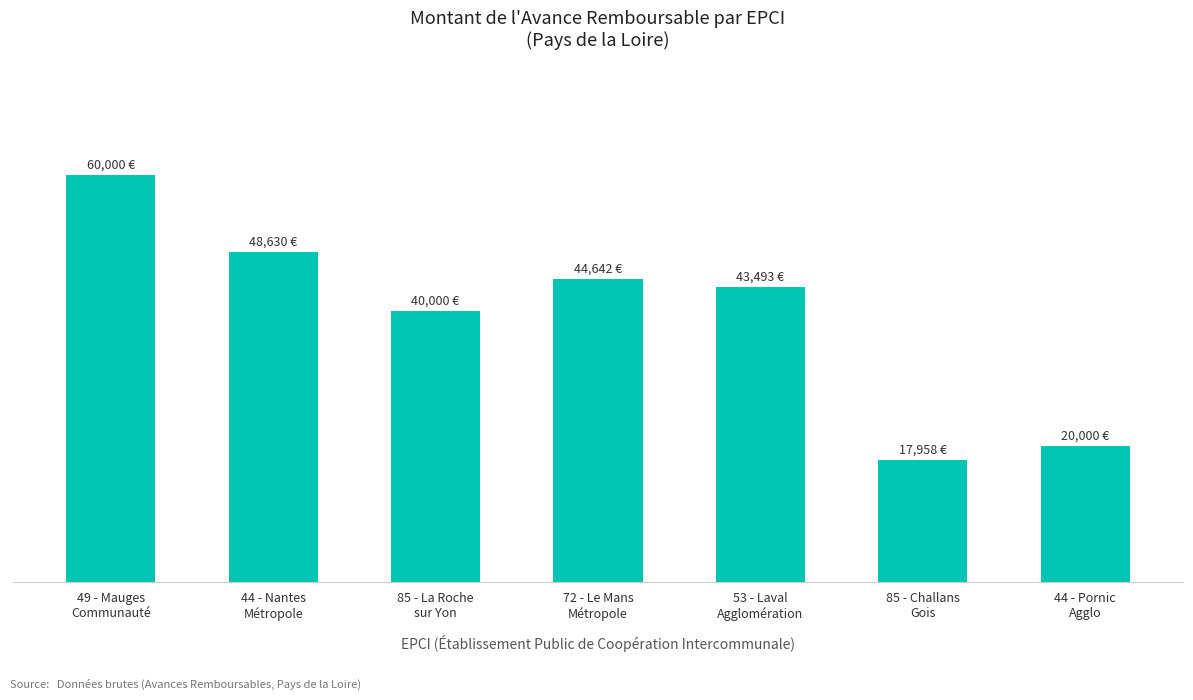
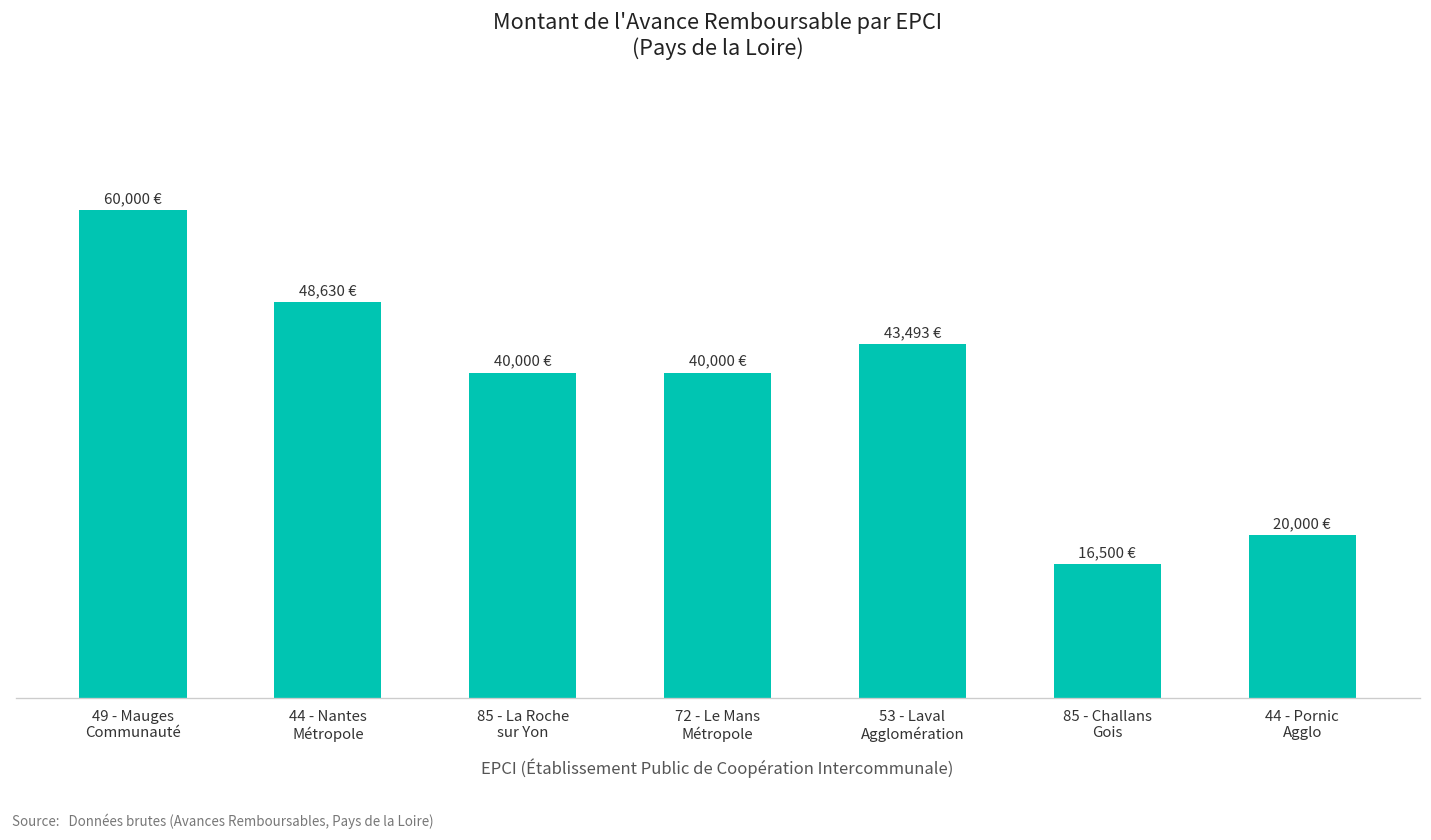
  {
    "49 - Mauges Communauté": "60,000",
    "44 - Nantes Métropole": "48,630",
    "85 - La Roche sur Yon": "40,000",
-   "72 - Le Mans Métropole": "44,642",
+   "72 - Le Mans Métropole": "40,000",
    "53 - Laval Agglomération": "43,493",
-   "85 - Challans Gois": "17,958",
+   "85 - Challans Gois": "16,500",
    "44 - Pornic Agglo": "20,000"
  }
